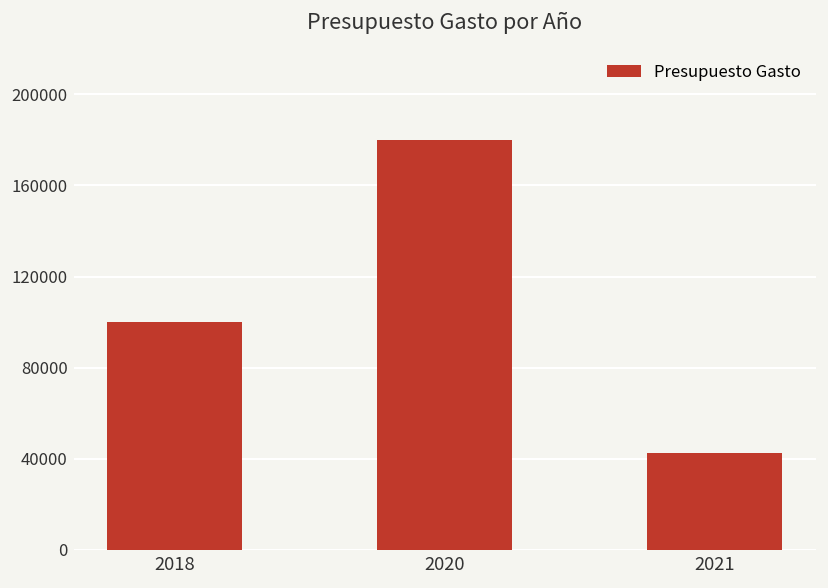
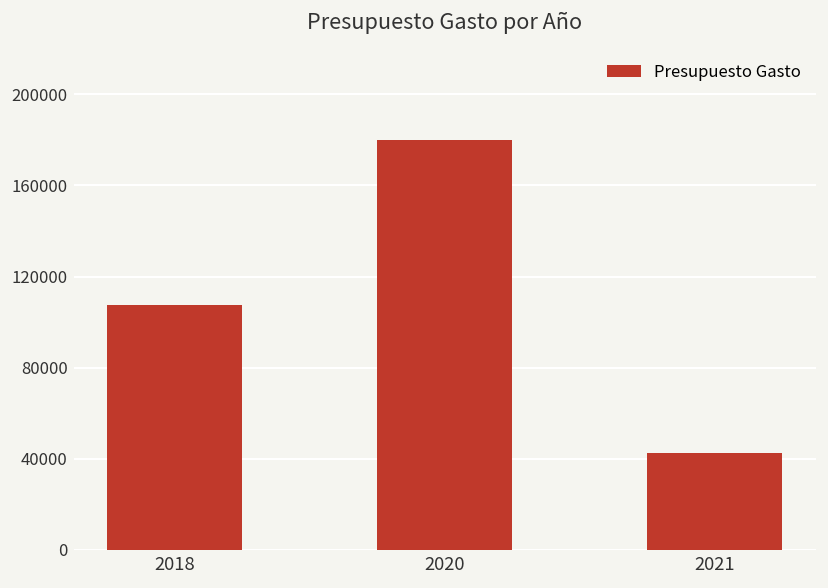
  {
-   "2018": 100000,
+   "2018": 107000,
    "2020": 180000,
    "2021": 42000
  }
